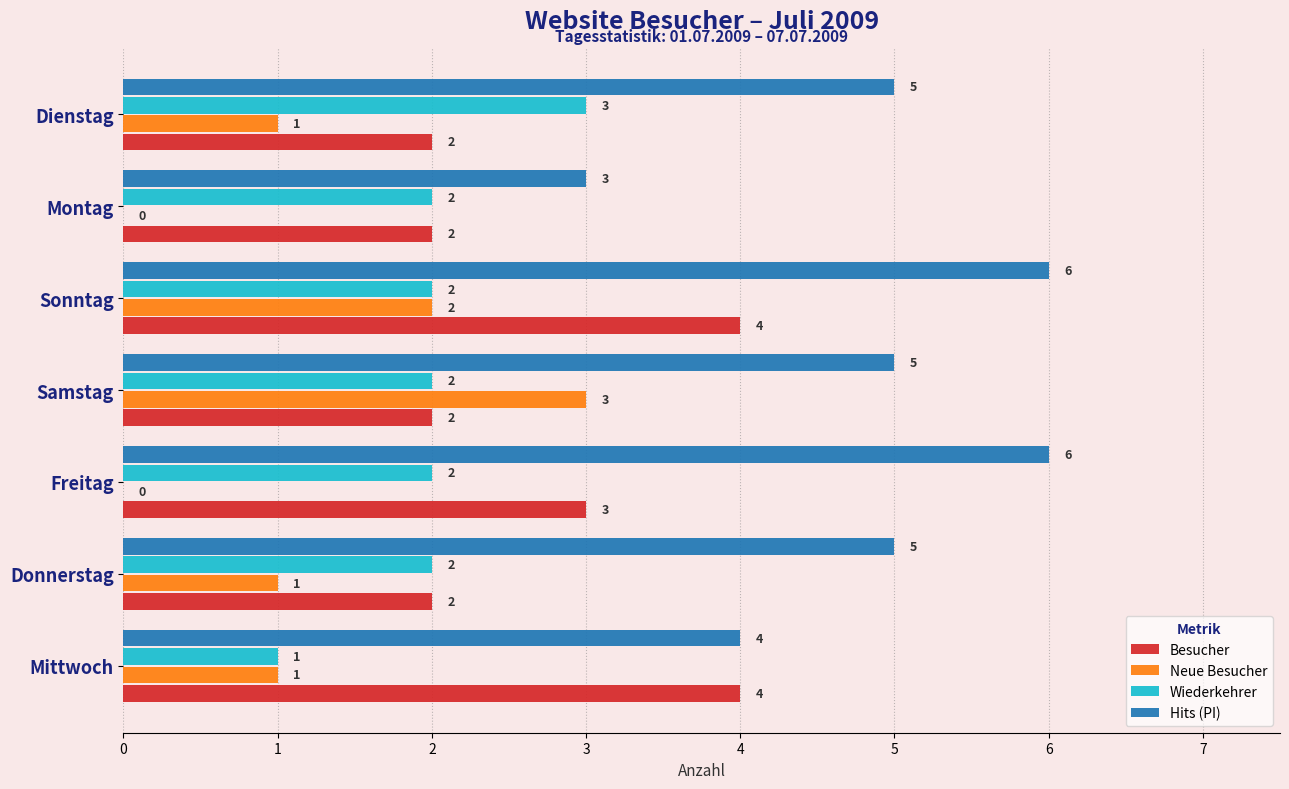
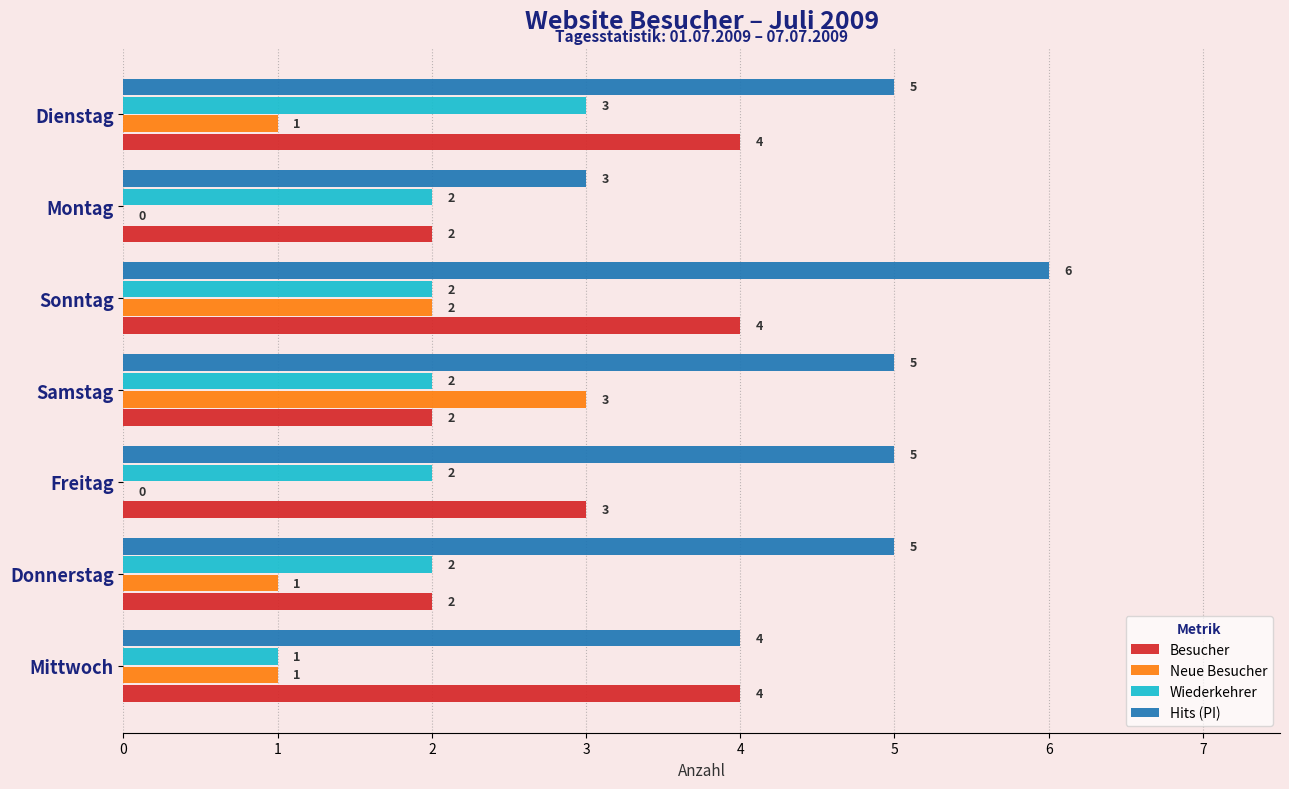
  {
    "Besucher": {
-     "Dienstag": 2,
+     "Dienstag": 4,
      "Montag": 2,
      "Sonntag": 4,
      "Samstag": 2,
      "Freitag": 3,
      "Donnerstag": 2,
      "Mittwoch": 4
    },
    "Neue Besucher": {
      "Dienstag": 1,
      "Montag": 0,
      "Sonntag": 2,
      "Samstag": 3,
      "Freitag": 0,
      "Donnerstag": 1,
      "Mittwoch": 1
    },
    "Wiederkehrer": {
      "Dienstag": 3,
      "Montag": 2,
      "Sonntag": 2,
      "Samstag": 2,
      "Freitag": 2,
      "Donnerstag": 2,
      "Mittwoch": 1
    },
    "Hits (PI)": {
      "Dienstag": 5,
      "Montag": 3,
      "Sonntag": 6,
      "Samstag": 5,
-     "Freitag": 6,
+     "Freitag": 5,
      "Donnerstag": 5,
      "Mittwoch": 4
    }
  }
